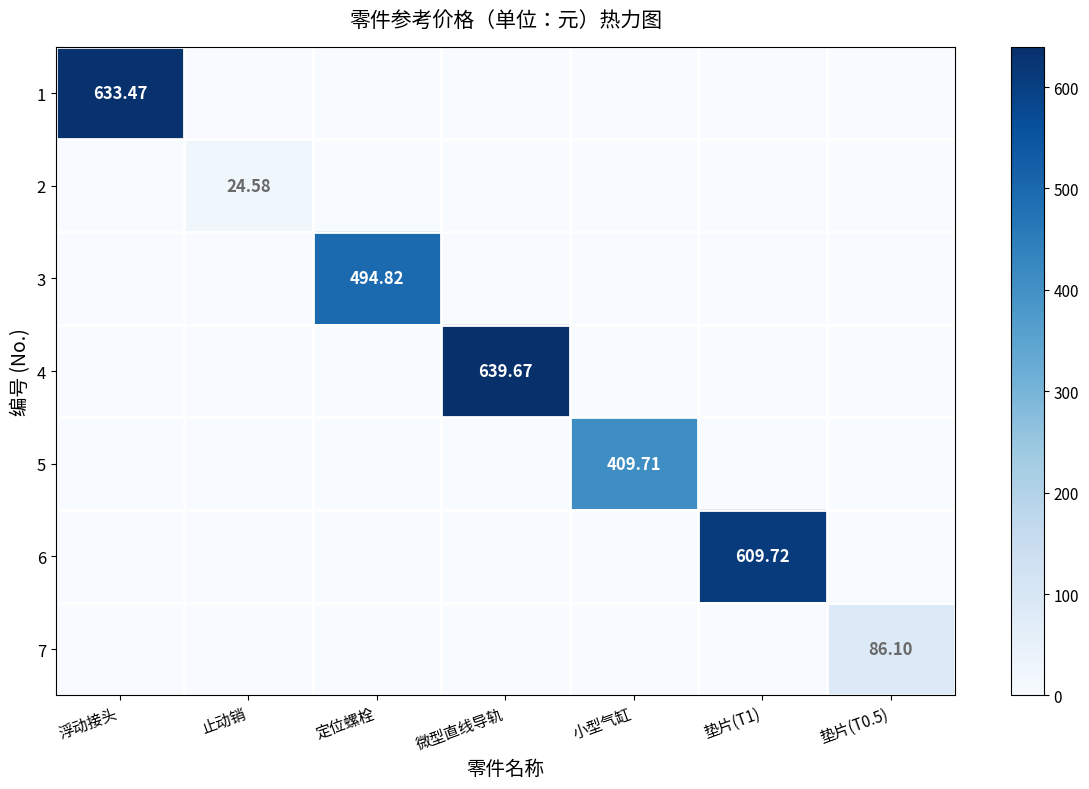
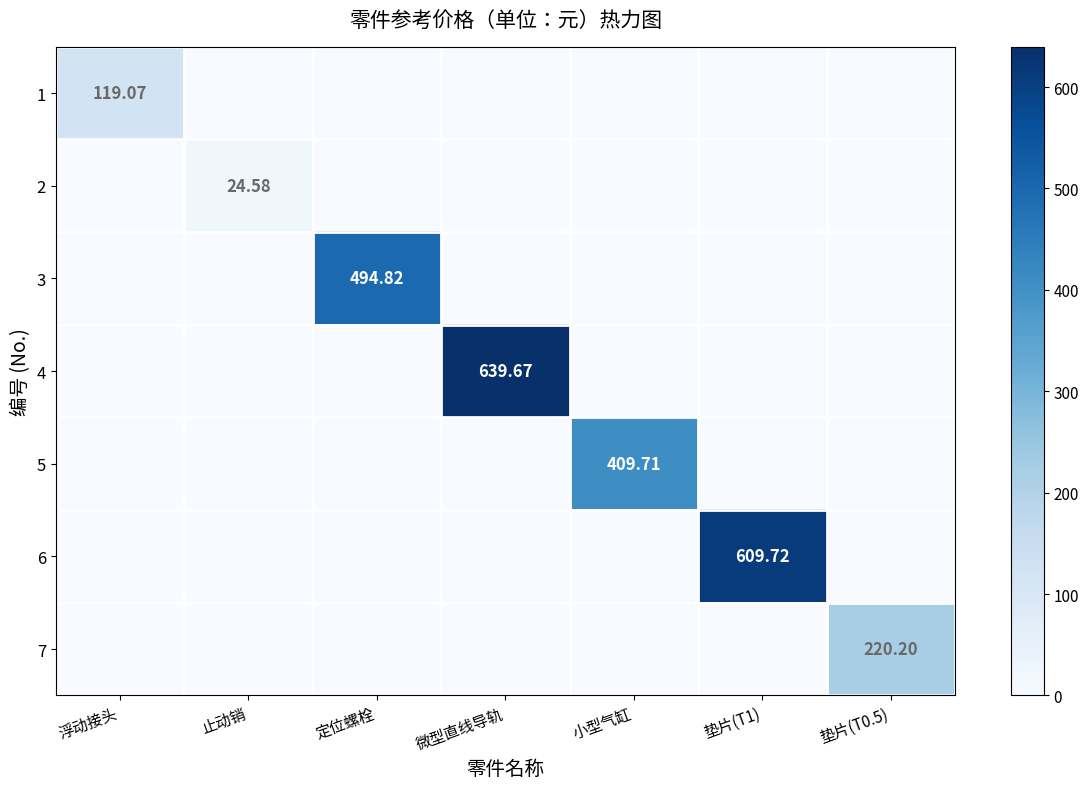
  {
    "1": {
-     "浮动接头": 633.47
+     "浮动接头": 119.07
    },
    "2": {
      "止动销": 24.58
    },
    "3": {
      "定位螺栓": 494.82
    },
    "4": {
      "微型直线导轨": 639.67
    },
    "5": {
      "小型气缸": 409.71
    },
    "6": {
      "垫片(T1)": 609.72
    },
    "7": {
-     "垫片(T0.5)": 86.10
+     "垫片(T0.5)": 220.20
    }
  }
